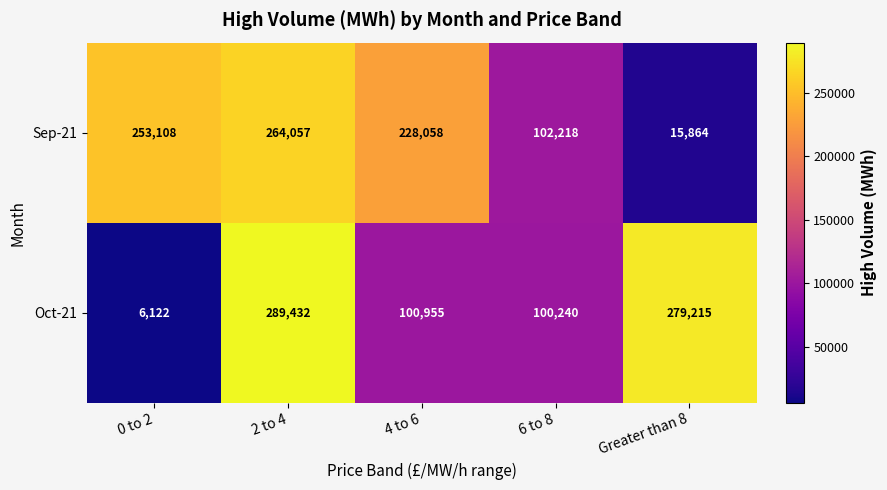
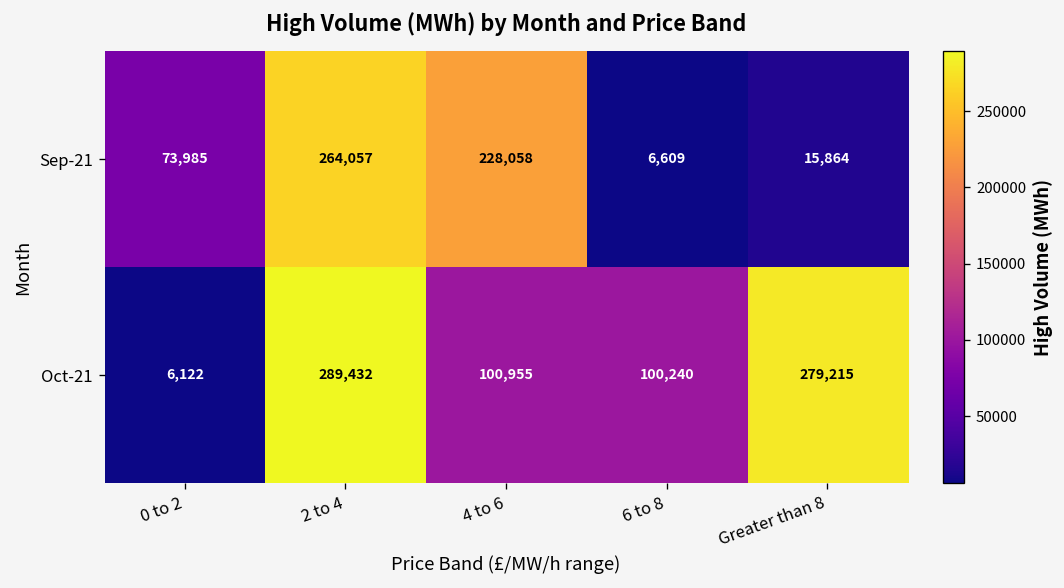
  {
    "Sep-21": {
-     "0 to 2": "253,108",
+     "0 to 2": "73,985",
      "2 to 4": "264,057",
      "4 to 6": "228,058",
-     "6 to 8": "102,218",
+     "6 to 8": "6,609",
      "Greater than 8": "15,864"
    },
    "Oct-21": {
      "0 to 2": "6,122",
      "2 to 4": "289,432",
      "4 to 6": "100,955",
      "6 to 8": "100,240",
      "Greater than 8": "279,215"
    }
  }
